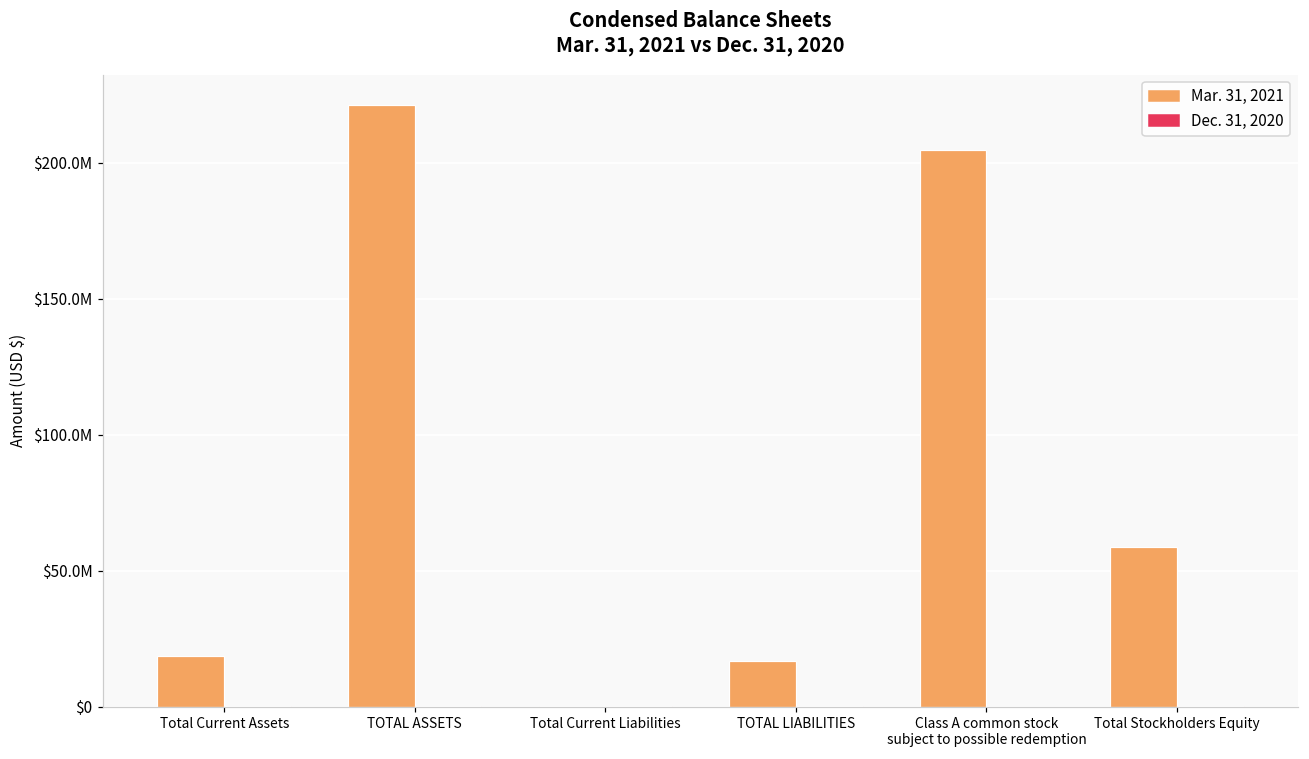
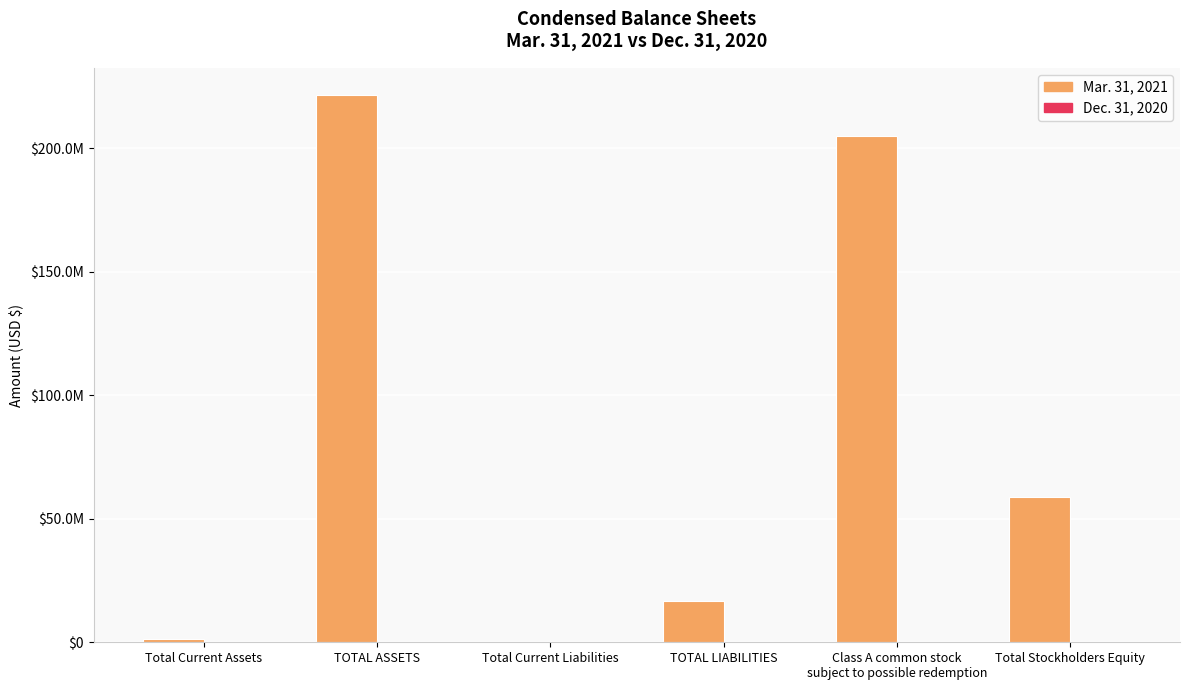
  {
    "Mar. 31, 2021": {
-     "Total Current Assets": "$19000000",
+     "Total Current Assets": "$1000000",
      "TOTAL ASSETS": "$221000000",
      "TOTAL LIABILITIES": "$17000000",
      "Class A common stock subject to possible redemption": "$205000000",
      "Total Stockholders Equity": "$59000000"
    },
    "Dec. 31, 2020": {
      "Class A common stock subject to possible redemption": "$0"
    }
  }
